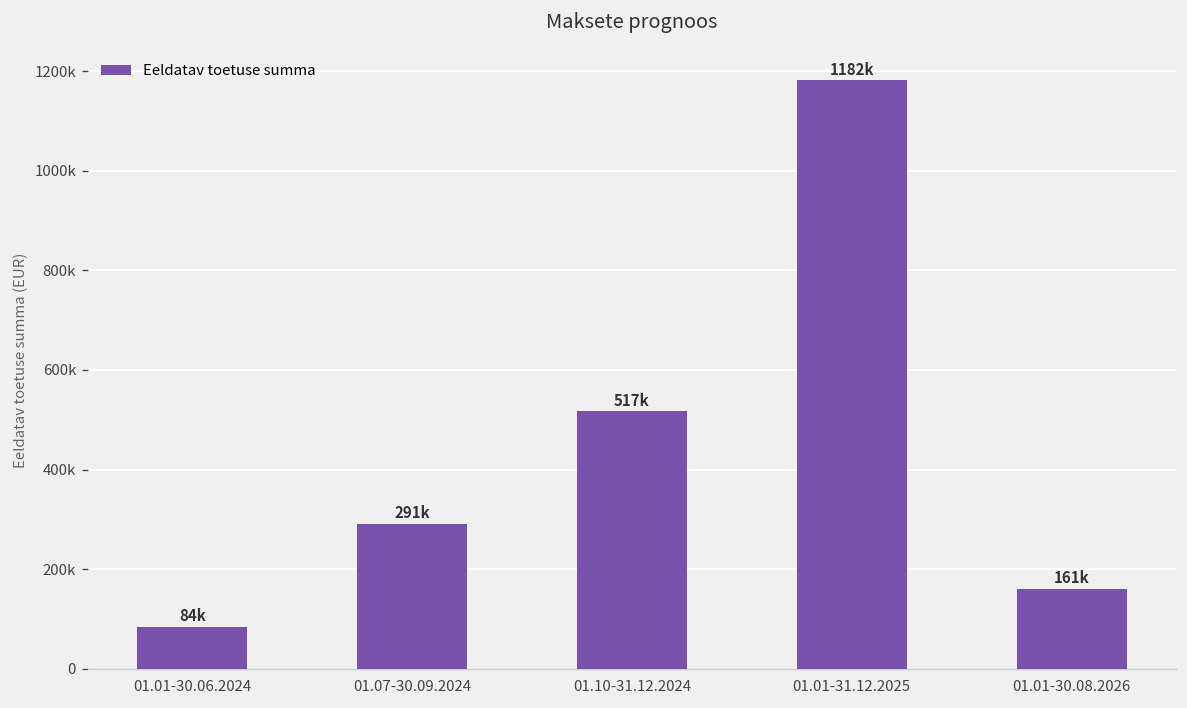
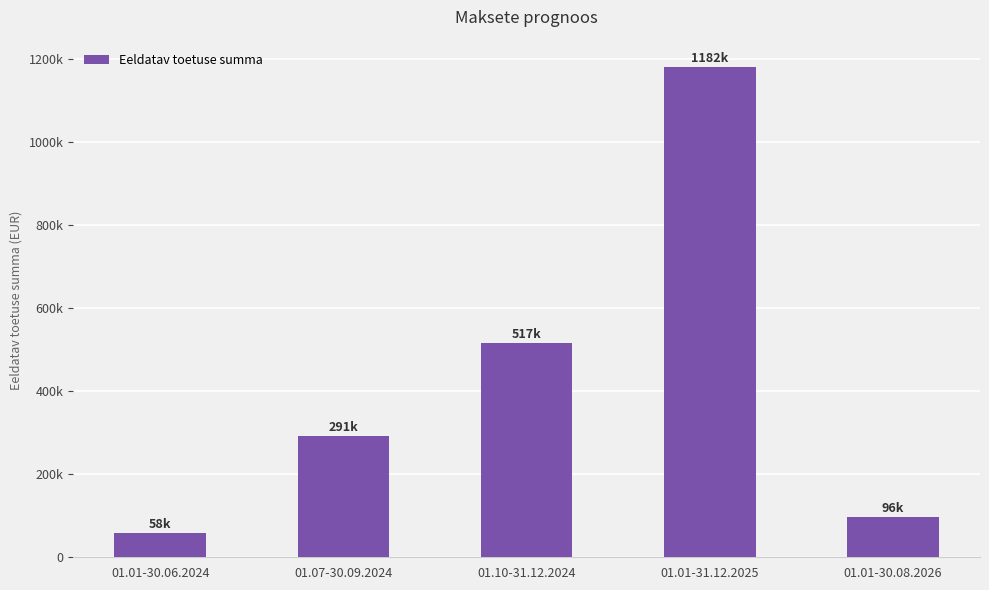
  {
-   "01.01-30.06.2024": "84k",
+   "01.01-30.06.2024": "58k",
    "01.07-30.09.2024": "291k",
    "01.10-31.12.2024": "517k",
    "01.01-31.12.2025": "1182k",
-   "01.01-30.08.2026": "161k"
+   "01.01-30.08.2026": "96k"
  }
